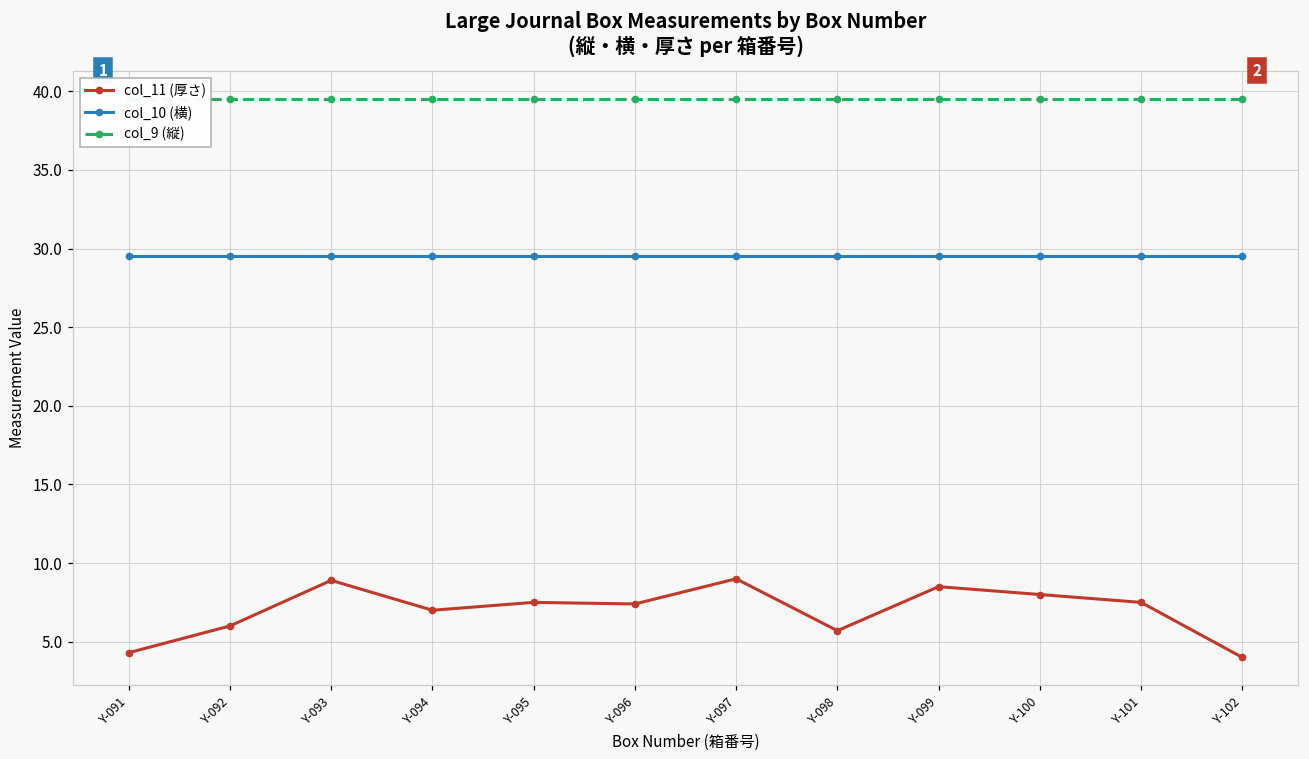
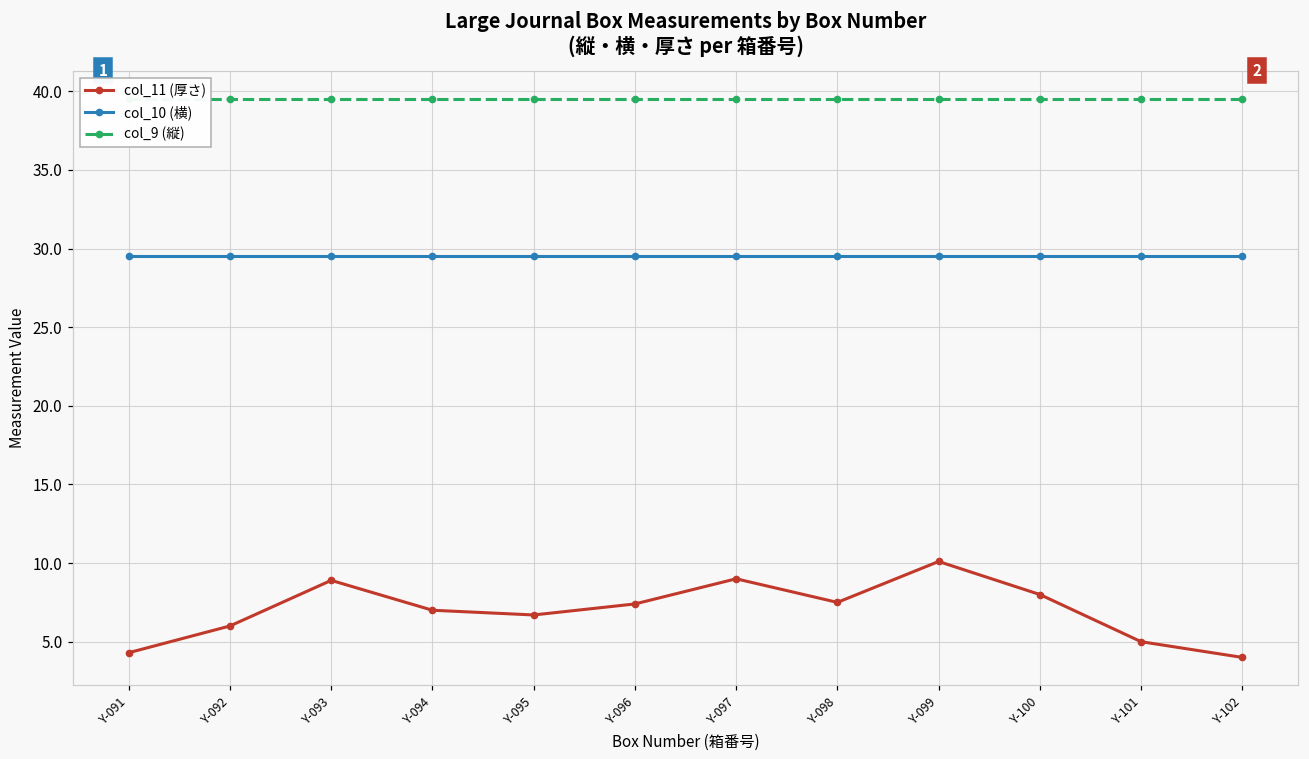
  {
    "col_11 (厚さ)": {
      "Y-091": 4.3,
      "Y-092": 6.0,
      "Y-093": 8.9,
      "Y-094": 7.0,
-     "Y-095": 7.5,
+     "Y-095": 6.7,
      "Y-096": 7.4,
      "Y-097": 9.0,
-     "Y-098": 5.7,
-     "Y-099": 8.5,
+     "Y-098": 7.5,
+     "Y-099": 10.1,
      "Y-100": 8.0,
-     "Y-101": 7.5,
+     "Y-101": 5.0,
      "Y-102": 4.0
    },
    "col_10 (横)": {
      "Y-091": 29.5,
      "Y-092": 29.5,
      "Y-093": 29.5,
      "Y-094": 29.5,
      "Y-095": 29.5,
      "Y-096": 29.5,
      "Y-097": 29.5,
      "Y-098": 29.5,
      "Y-099": 29.5,
      "Y-100": 29.5,
      "Y-101": 29.5,
      "Y-102": 29.5
    },
    "col_9 (縦)": {
      "Y-092": 39.5,
      "Y-093": 39.5,
      "Y-094": 39.5,
      "Y-095": 39.5,
      "Y-096": 39.5,
      "Y-097": 39.5,
      "Y-098": 39.5,
      "Y-099": 39.5,
      "Y-100": 39.5,
      "Y-101": 39.5
    }
  }
